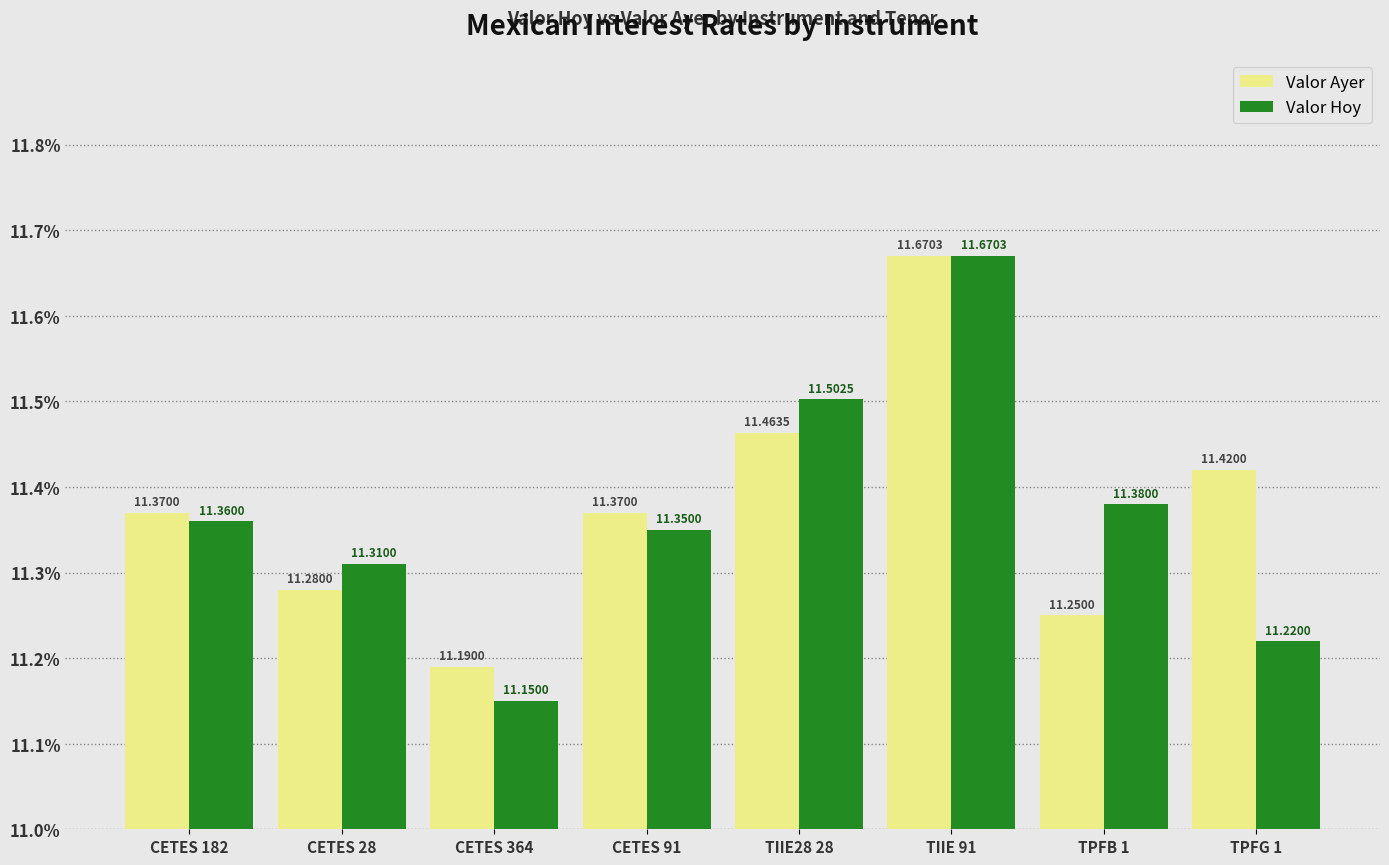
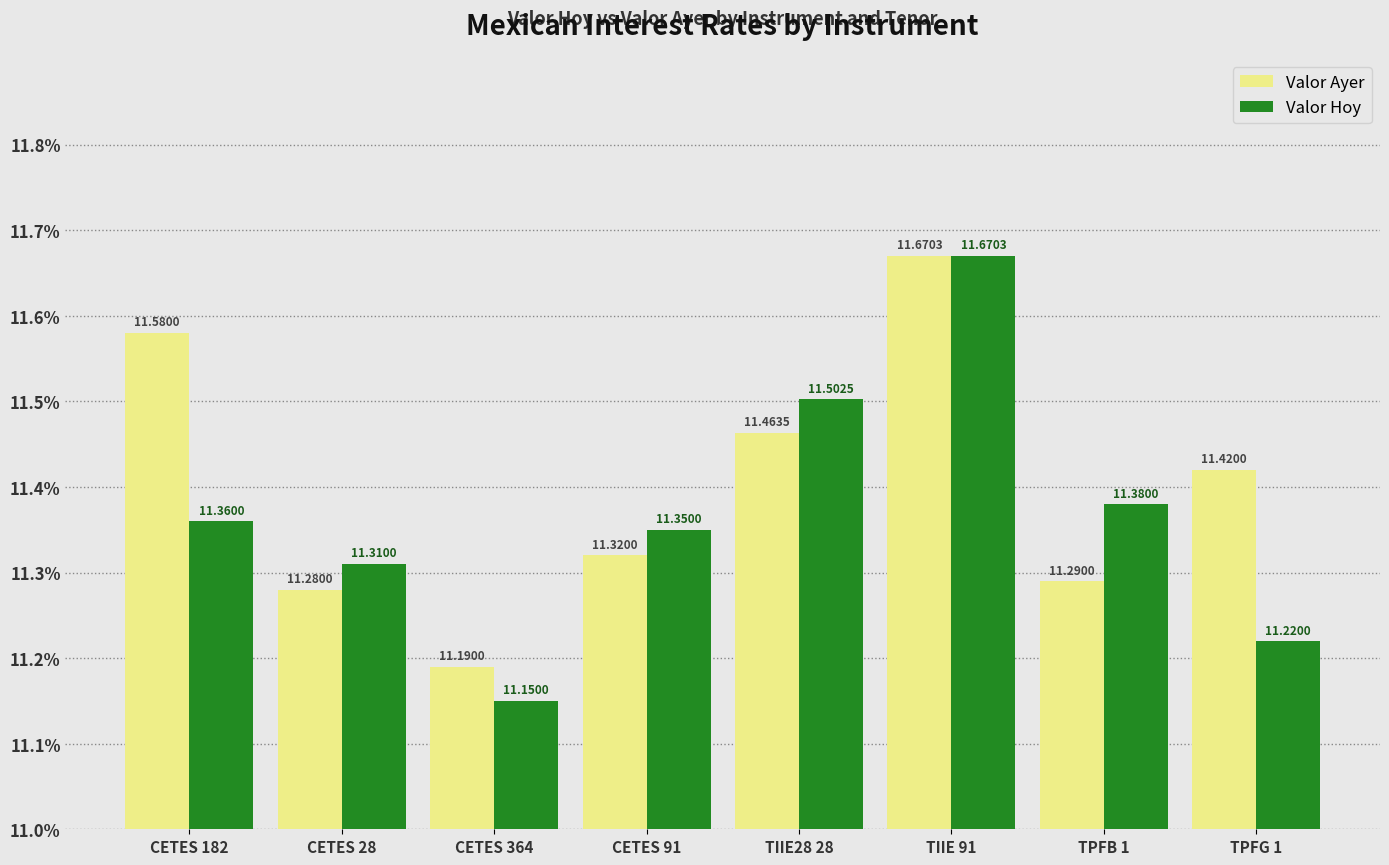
  {
    "Valor Ayer": {
-     "CETES 182": 11.3700,
+     "CETES 182": 11.5800,
      "CETES 28": 11.2800,
      "CETES 364": 11.1900,
-     "CETES 91": 11.3700,
+     "CETES 91": 11.3200,
      "TIIE28 28": 11.4635,
      "TIIE 91": 11.6703,
-     "TPFB 1": 11.2500,
+     "TPFB 1": 11.2900,
      "TPFG 1": 11.4200
    },
    "Valor Hoy": {
      "CETES 182": 11.3600,
      "CETES 28": 11.3100,
      "CETES 364": 11.1500,
      "CETES 91": 11.3500,
      "TIIE28 28": 11.5025,
      "TIIE 91": 11.6703,
      "TPFB 1": 11.3800,
      "TPFG 1": 11.2200
    }
  }
